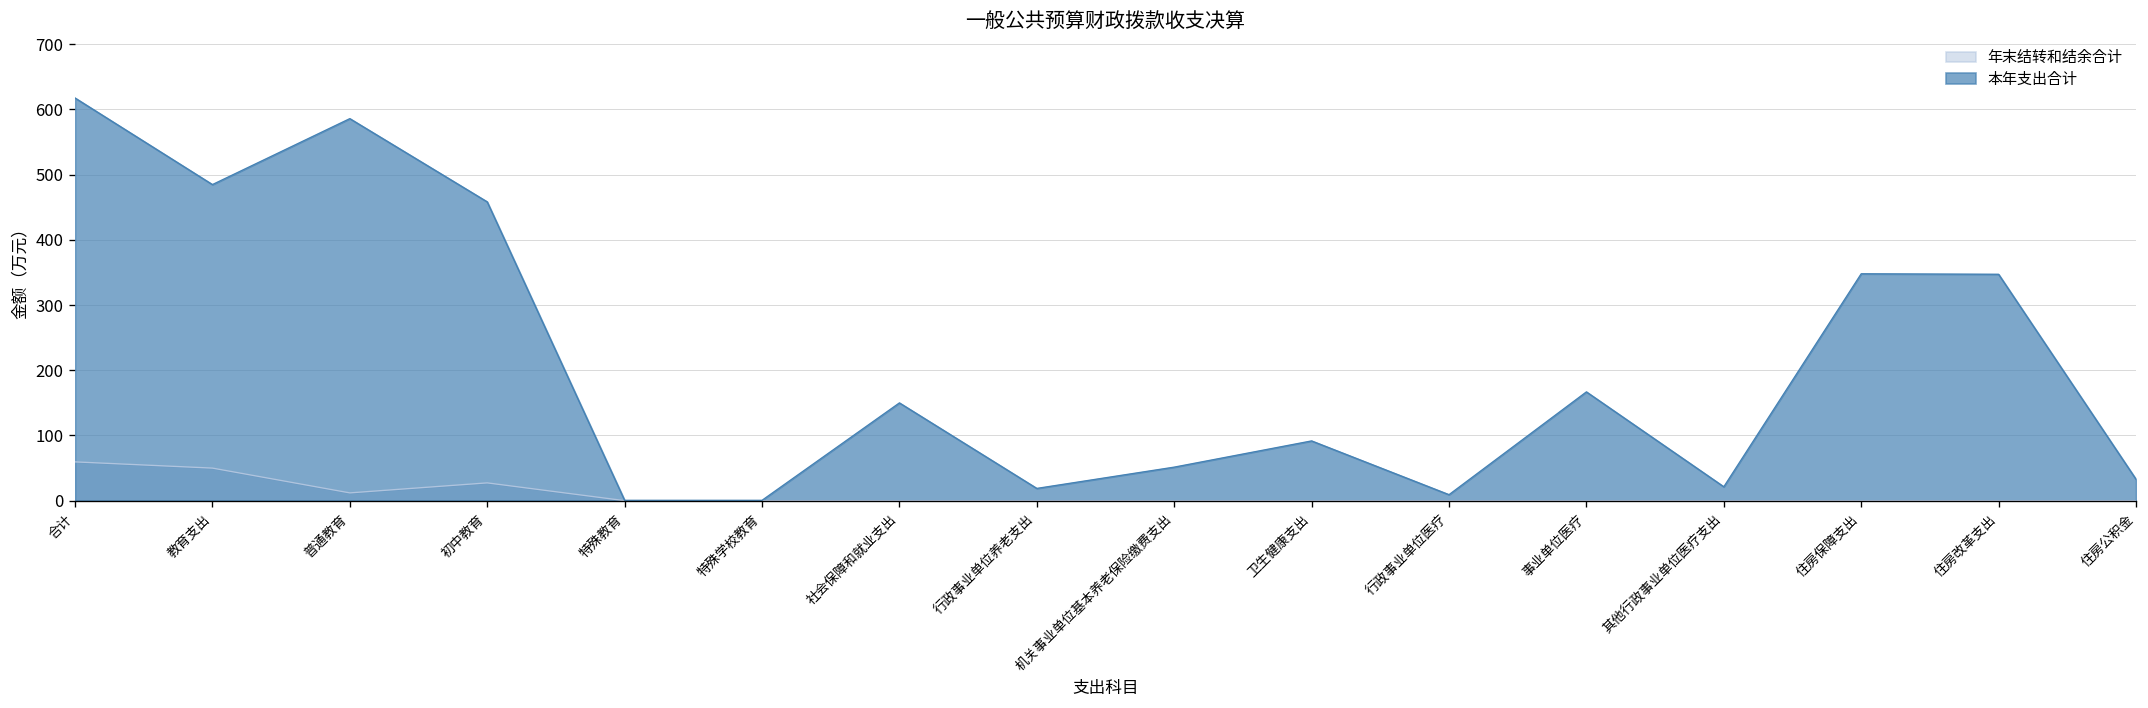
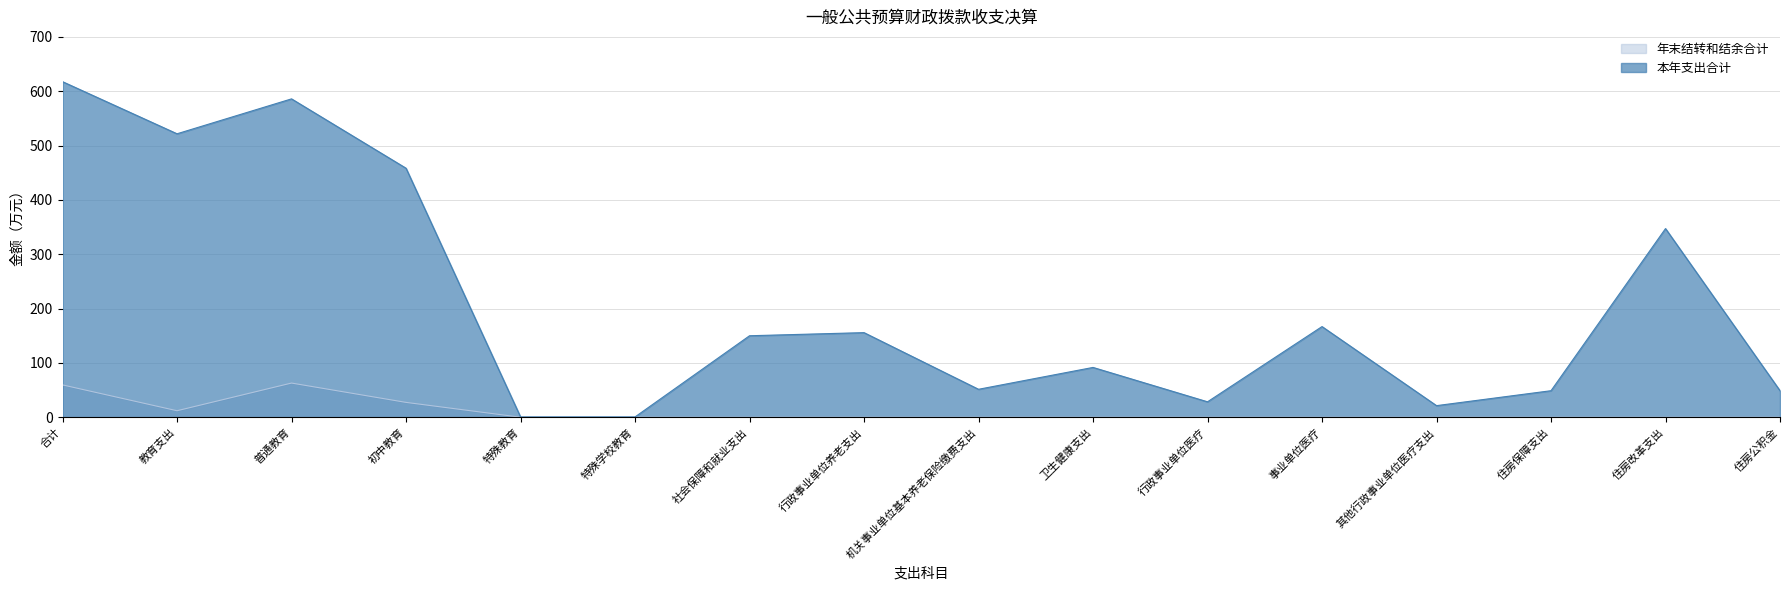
  {
    "年末结转和结余合计": {
      "合计": 60,
-     "教育支出": 50,
-     "普通教育": 10,
+     "教育支出": 10,
+     "普通教育": 60,
      "初中教育": 30,
      "社会保障和就业支出": 0,
      "行政事业单位养老支出": 0,
      "机关事业单位基本养老保险缴费支出": 0,
      "卫生健康支出": 0,
      "行政事业单位医疗": 0,
      "事业单位医疗": 0,
      "其他行政事业单位医疗支出": 0,
      "住房保障支出": 0,
      "住房改革支出": 0,
      "住房公积金": 0
    },
    "本年支出合计": {
      "合计": 620,
-     "教育支出": 480,
+     "教育支出": 520,
      "普通教育": 590,
      "初中教育": 460,
      "社会保障和就业支出": 150,
-     "行政事业单位养老支出": 20,
+     "行政事业单位养老支出": 160,
      "机关事业单位基本养老保险缴费支出": 50,
      "卫生健康支出": 90,
-     "行政事业单位医疗": 10,
+     "行政事业单位医疗": 30,
      "事业单位医疗": 170,
      "其他行政事业单位医疗支出": 20,
-     "住房保障支出": 350,
+     "住房保障支出": 50,
      "住房改革支出": 350,
-     "住房公积金": 30
+     "住房公积金": 50
    }
  }
